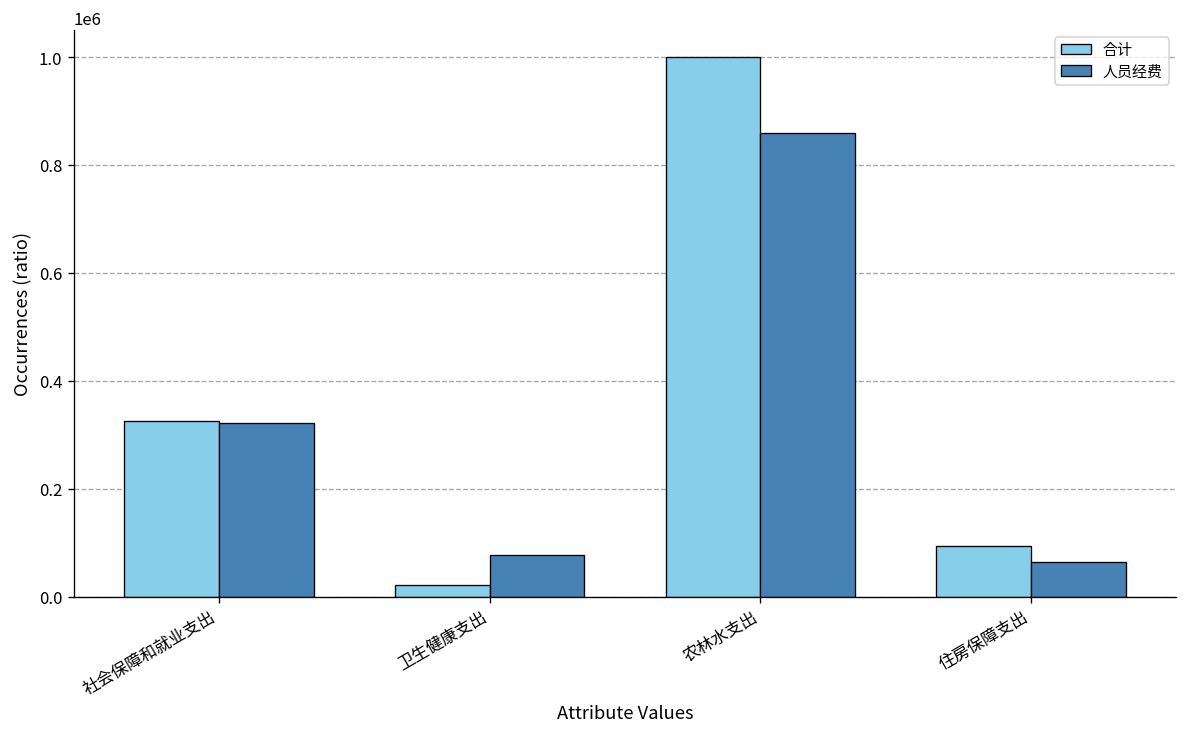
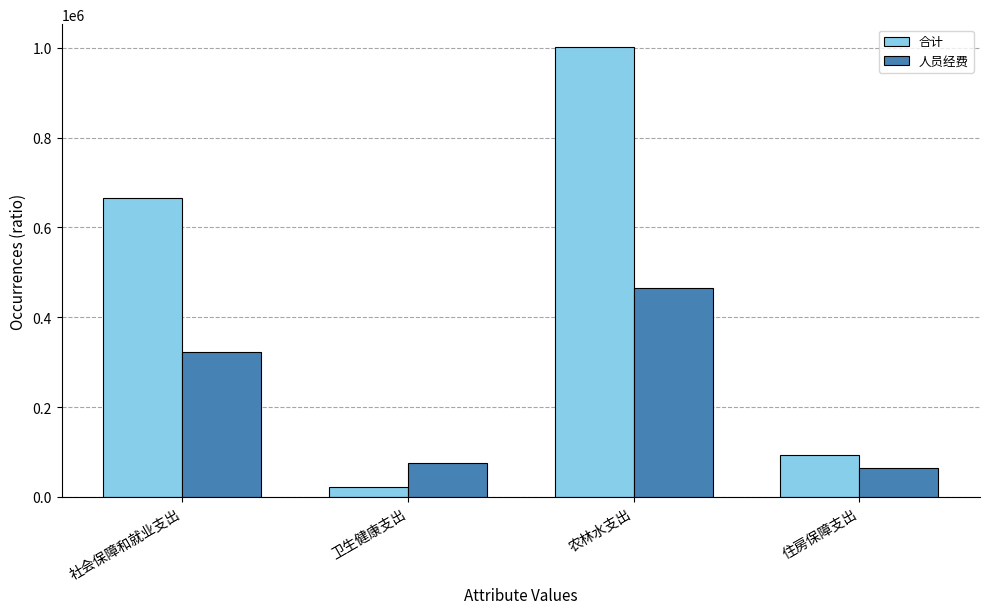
  {
    "合计": {
-     "社会保障和就业支出": 330000,
+     "社会保障和就业支出": 670000,
      "卫生健康支出": 20000,
      "农林水支出": 1000000,
      "住房保障支出": 90000
    },
    "人员经费": {
      "社会保障和就业支出": 320000,
      "卫生健康支出": 80000,
-     "农林水支出": 860000,
+     "农林水支出": 470000,
      "住房保障支出": 60000
    }
  }
